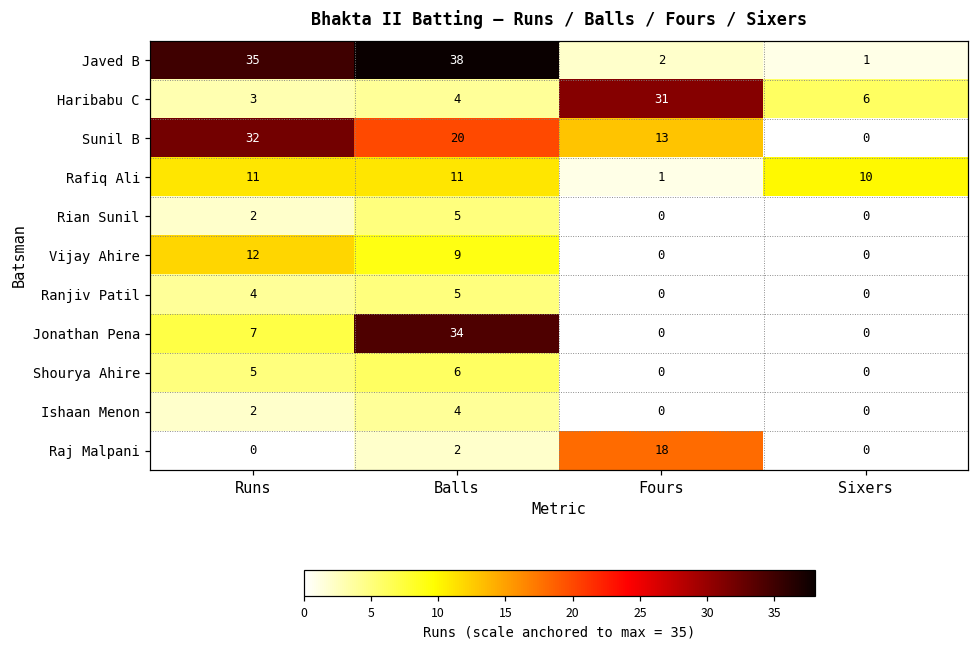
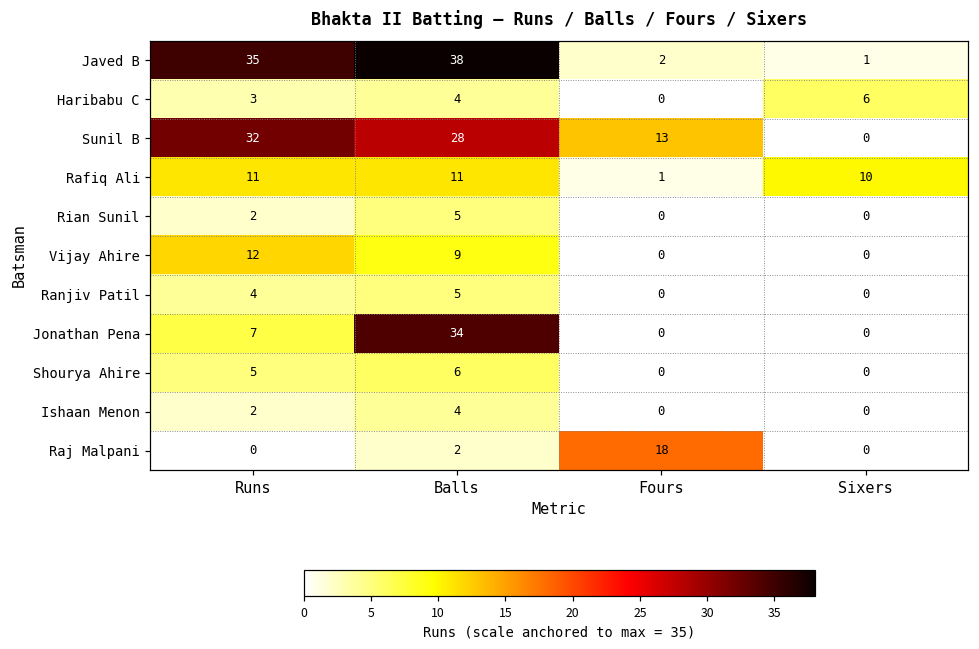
  {
    "Javed B": {
      "Runs": 35,
      "Balls": 38,
      "Fours": 2,
      "Sixers": 1
    },
    "Haribabu C": {
      "Runs": 3,
      "Balls": 4,
-     "Fours": 31,
+     "Fours": 0,
      "Sixers": 6
    },
    "Sunil B": {
      "Runs": 32,
-     "Balls": 20,
+     "Balls": 28,
      "Fours": 13,
      "Sixers": 0
    },
    "Rafiq Ali": {
      "Runs": 11,
      "Balls": 11,
      "Fours": 1,
      "Sixers": 10
    },
    "Rian Sunil": {
      "Runs": 2,
      "Balls": 5,
      "Fours": 0,
      "Sixers": 0
    },
    "Vijay Ahire": {
      "Runs": 12,
      "Balls": 9,
      "Fours": 0,
      "Sixers": 0
    },
    "Ranjiv Patil": {
      "Runs": 4,
      "Balls": 5,
      "Fours": 0,
      "Sixers": 0
    },
    "Jonathan Pena": {
      "Runs": 7,
      "Balls": 34,
      "Fours": 0,
      "Sixers": 0
    },
    "Shourya Ahire": {
      "Runs": 5,
      "Balls": 6,
      "Fours": 0,
      "Sixers": 0
    },
    "Ishaan Menon": {
      "Runs": 2,
      "Balls": 4,
      "Fours": 0,
      "Sixers": 0
    },
    "Raj Malpani": {
      "Runs": 0,
      "Balls": 2,
      "Fours": 18,
      "Sixers": 0
    }
  }
